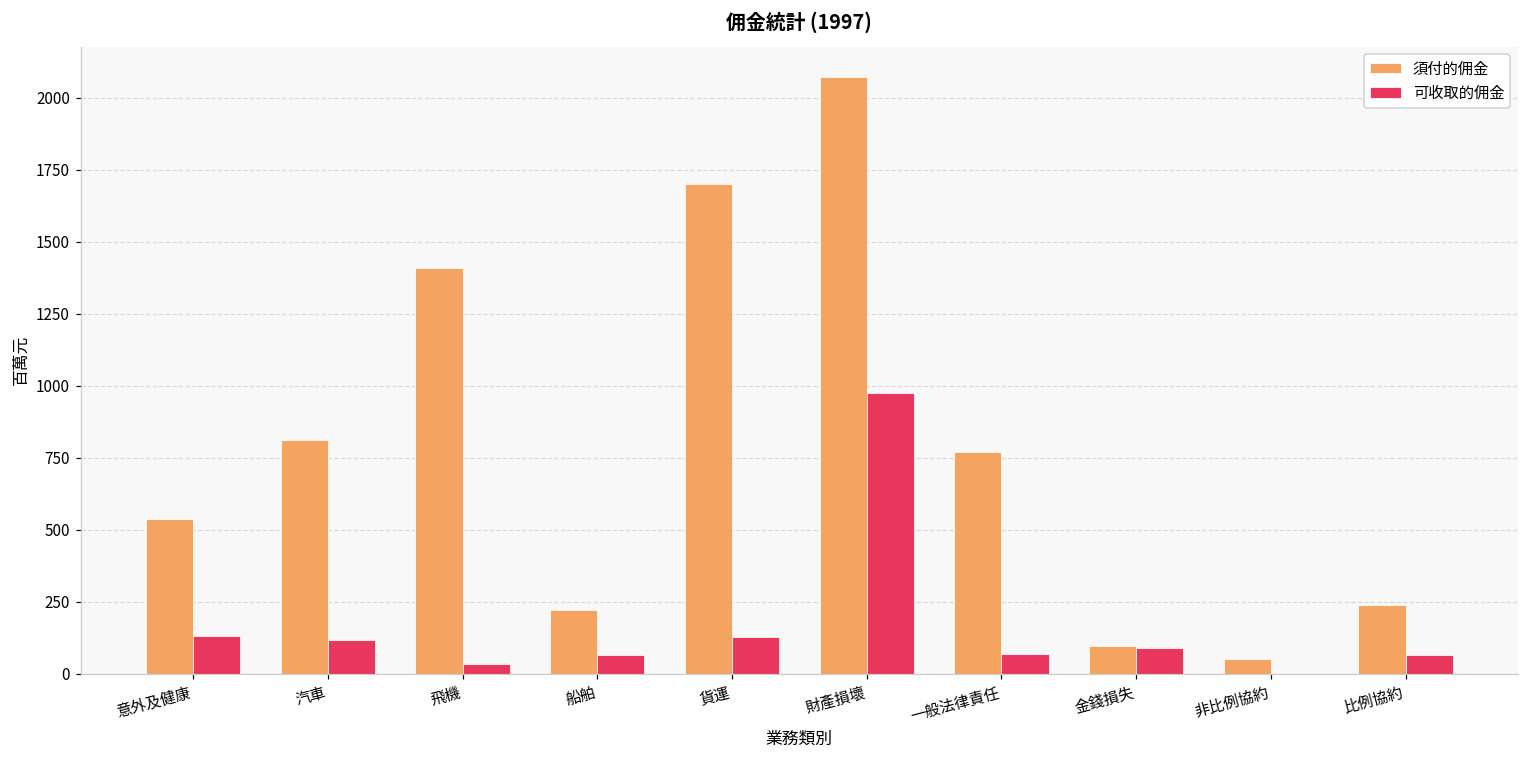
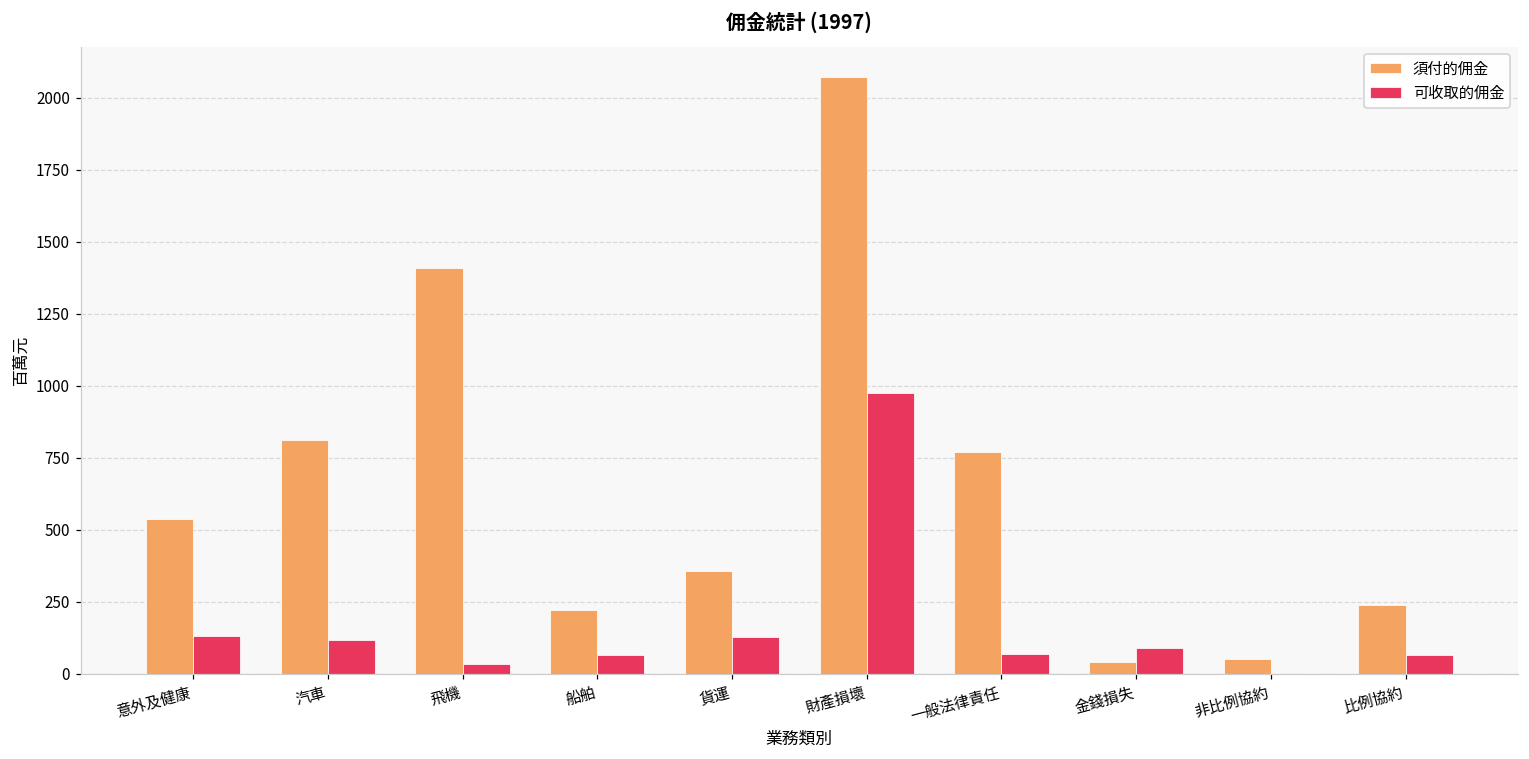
  {
    "須付的佣金": {
      "意外及健康": 540,
      "汽車": 810,
      "飛機": 1410,
      "船舶": 220,
-     "貨運": 1700,
+     "貨運": 360,
      "財產損壞": 2070,
      "一般法律責任": 770,
-     "金錢損失": 100,
+     "金錢損失": 40,
      "非比例協約": 50,
      "比例協約": 240
    },
    "可收取的佣金": {
      "意外及健康": 130,
      "汽車": 120,
      "飛機": 30,
      "船舶": 70,
      "貨運": 130,
      "財產損壞": 980,
      "一般法律責任": 70,
      "金錢損失": 90,
      "比例協約": 70
    }
  }
